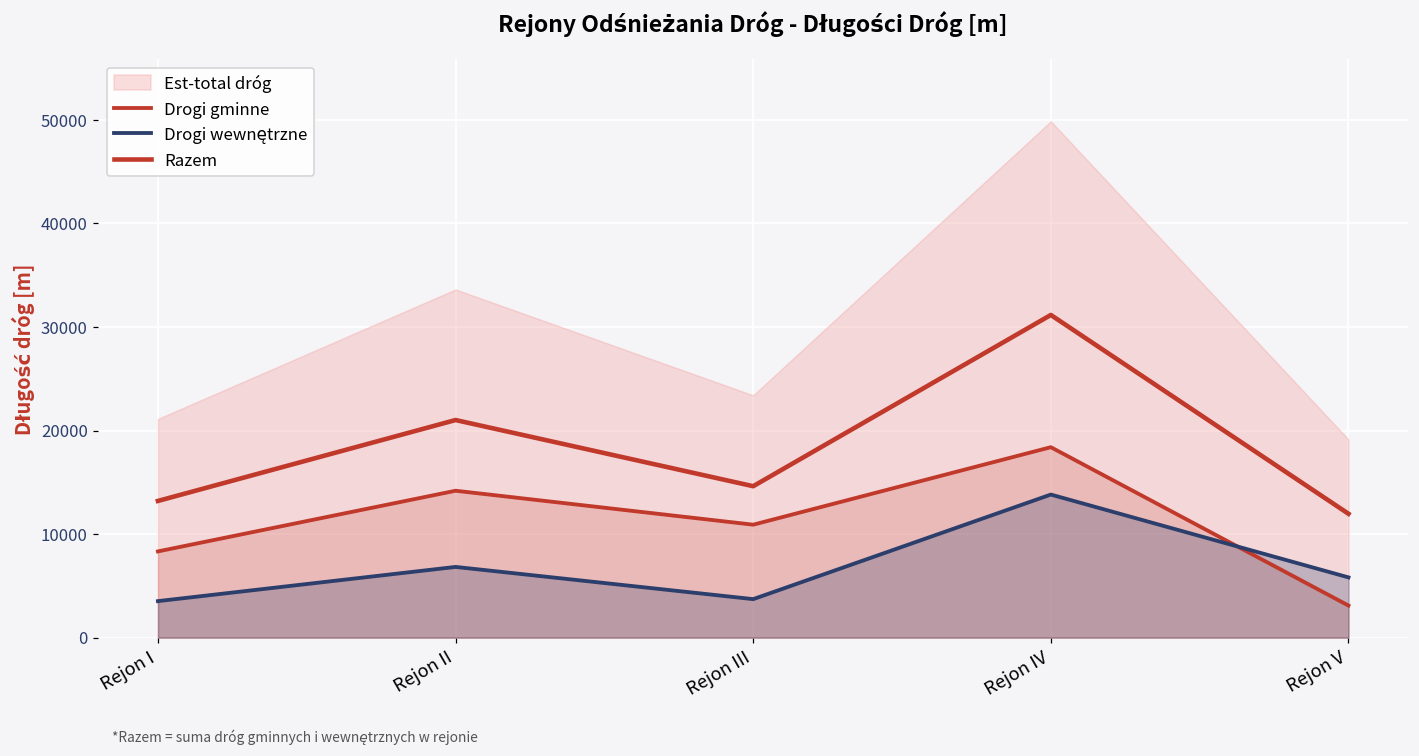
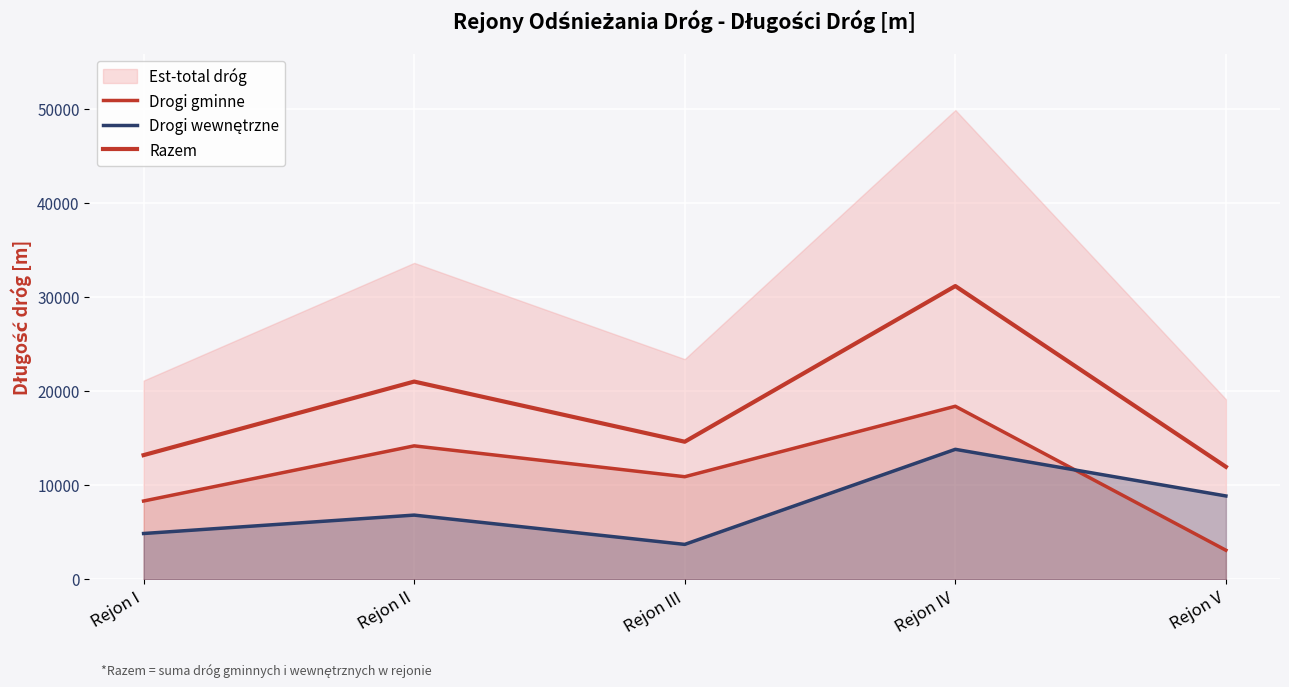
  {
    "Est-total dróg": {
      "Rejon I": 21000,
      "Rejon II": 34000,
      "Rejon III": 23000,
      "Rejon IV": 50000,
      "Rejon V": 19000
    },
    "Drogi wewnętrzne": {
-     "Rejon I": 4000,
+     "Rejon I": 5000,
      "Rejon II": 7000,
      "Rejon III": 4000,
      "Rejon IV": 14000,
-     "Rejon V": 6000
+     "Rejon V": 9000
    }
  }
